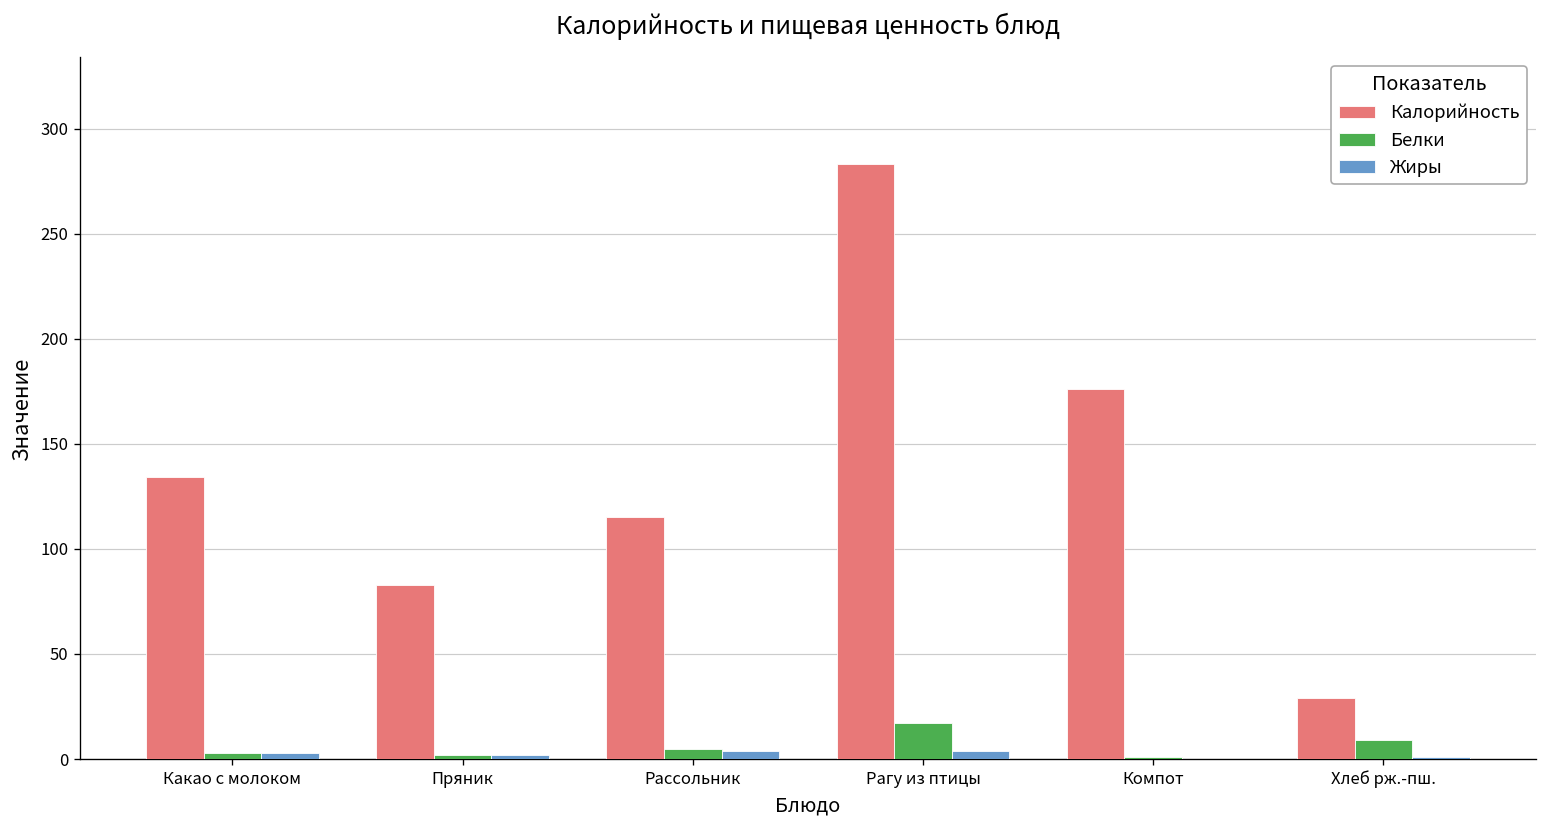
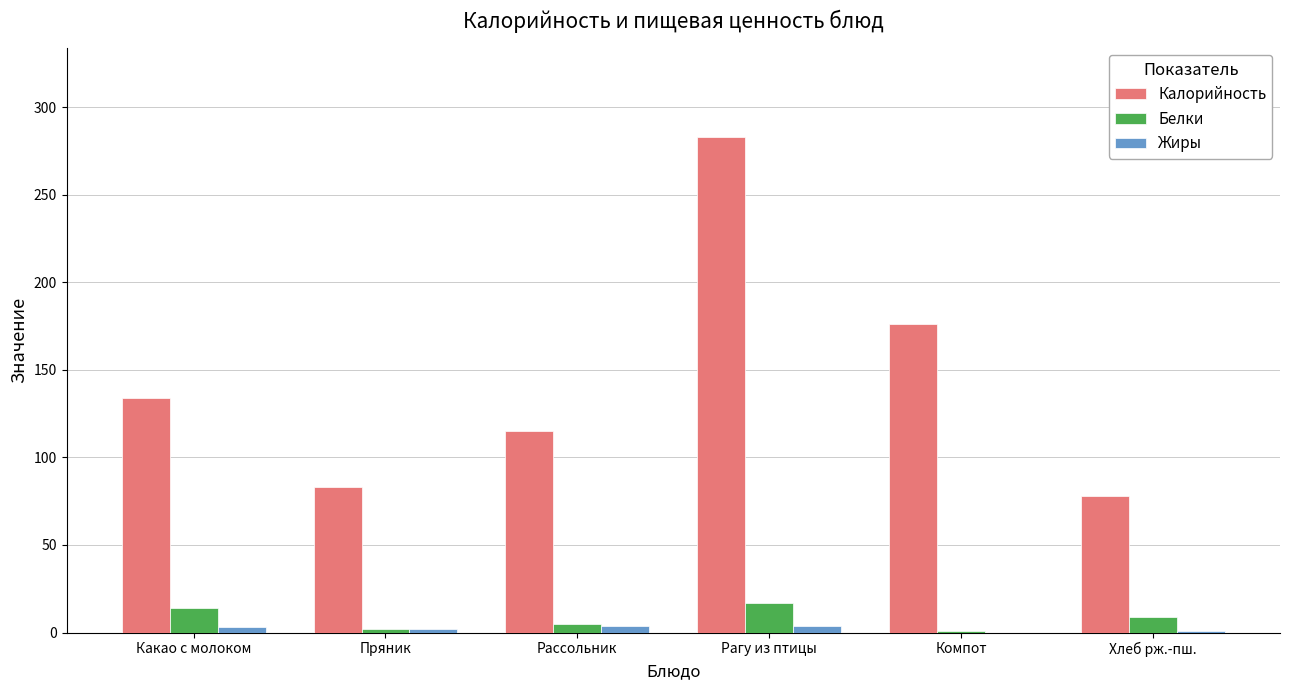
  {
    "Калорийность": {
      "Какао с молоком": 134,
      "Пряник": 83,
      "Рассольник": 115,
      "Рагу из птицы": 283,
      "Компот": 176,
-     "Хлеб рж.-пш.": 29
+     "Хлеб рж.-пш.": 78
    },
    "Белки": {
-     "Какао с молоком": 3,
+     "Какао с молоком": 14,
      "Пряник": 2,
      "Рассольник": 5,
      "Рагу из птицы": 17,
      "Хлеб рж.-пш.": 9
    },
    "Жиры": {
      "Какао с молоком": 3,
      "Пряник": 2,
      "Рассольник": 4,
      "Рагу из птицы": 4,
      "Компот": 0
    }
  }
